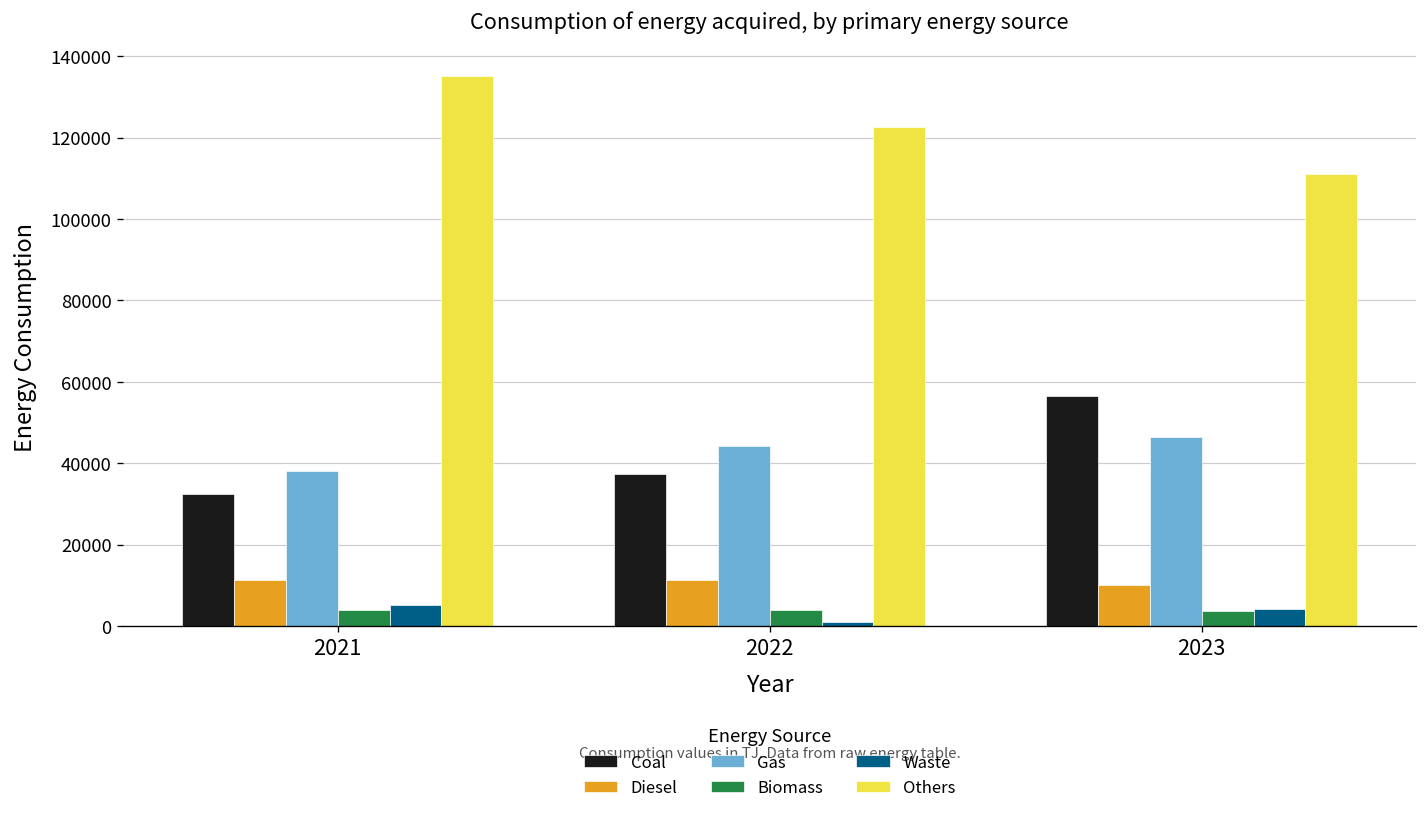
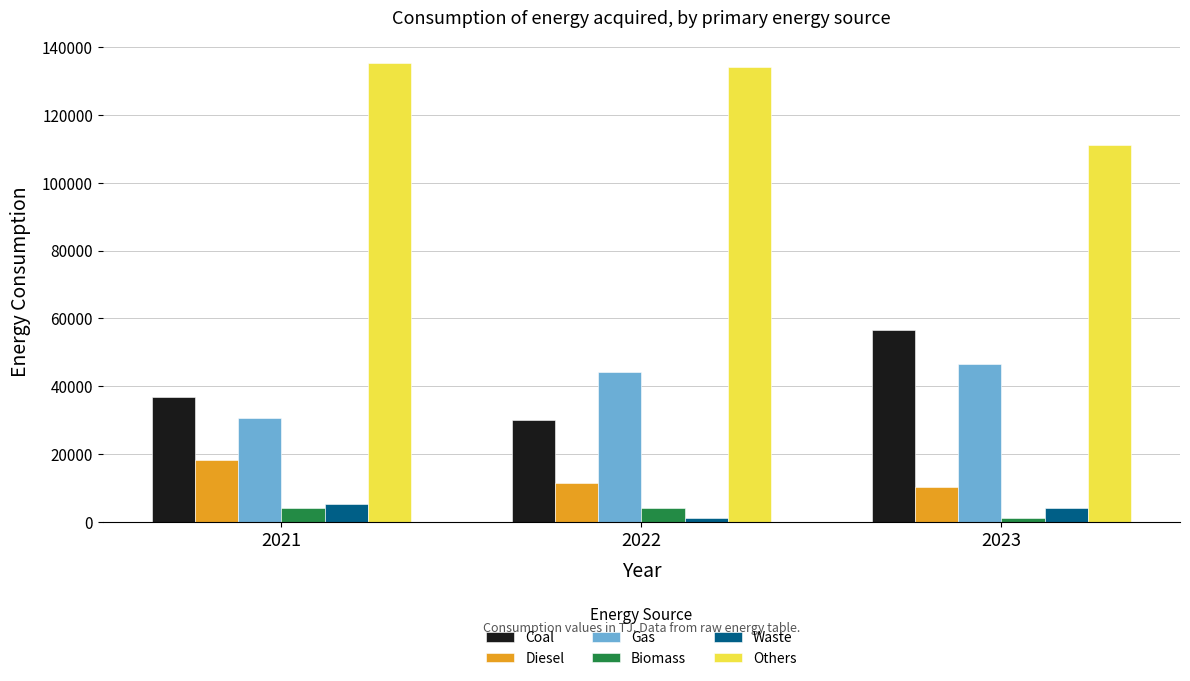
  {
    "Coal": {
-     "2021": 33000,
-     "2022": 37000,
+     "2021": 37000,
+     "2022": 30000,
      "2023": 56000
    },
    "Diesel": {
-     "2021": 11000,
+     "2021": 18000,
      "2022": 11000,
      "2023": 10000
    },
    "Gas": {
-     "2021": 38000,
+     "2021": 31000,
      "2022": 44000,
      "2023": 46000
    },
    "Biomass": {
      "2021": 4000,
      "2022": 4000,
-     "2023": 4000
+     "2023": 1000
    },
    "Waste": {
      "2021": 5000,
      "2022": 1000,
      "2023": 4000
    },
    "Others": {
      "2021": 135000,
-     "2022": 123000,
+     "2022": 134000,
      "2023": 111000
    }
  }
